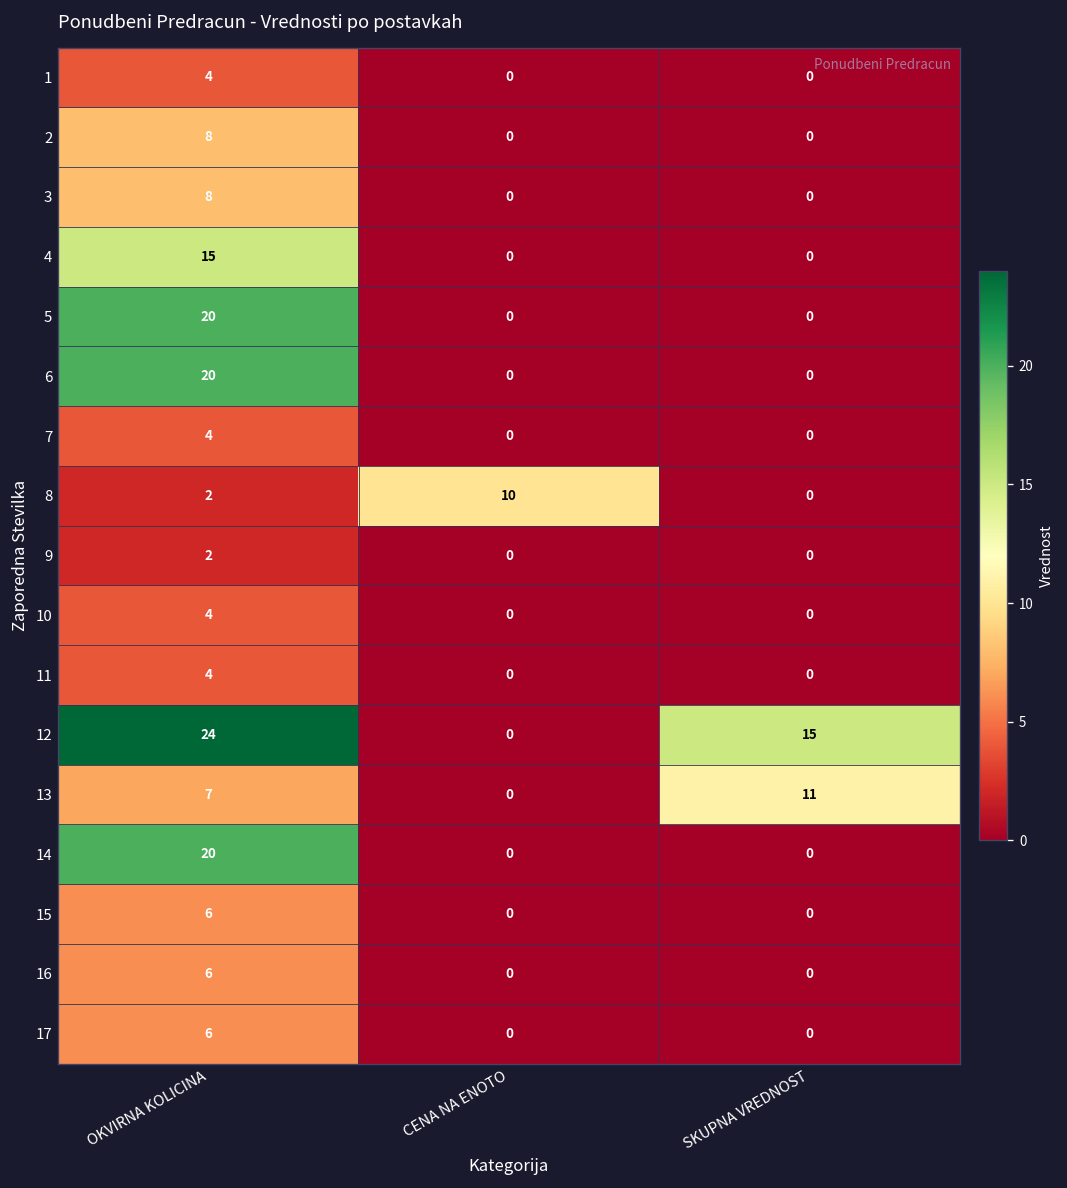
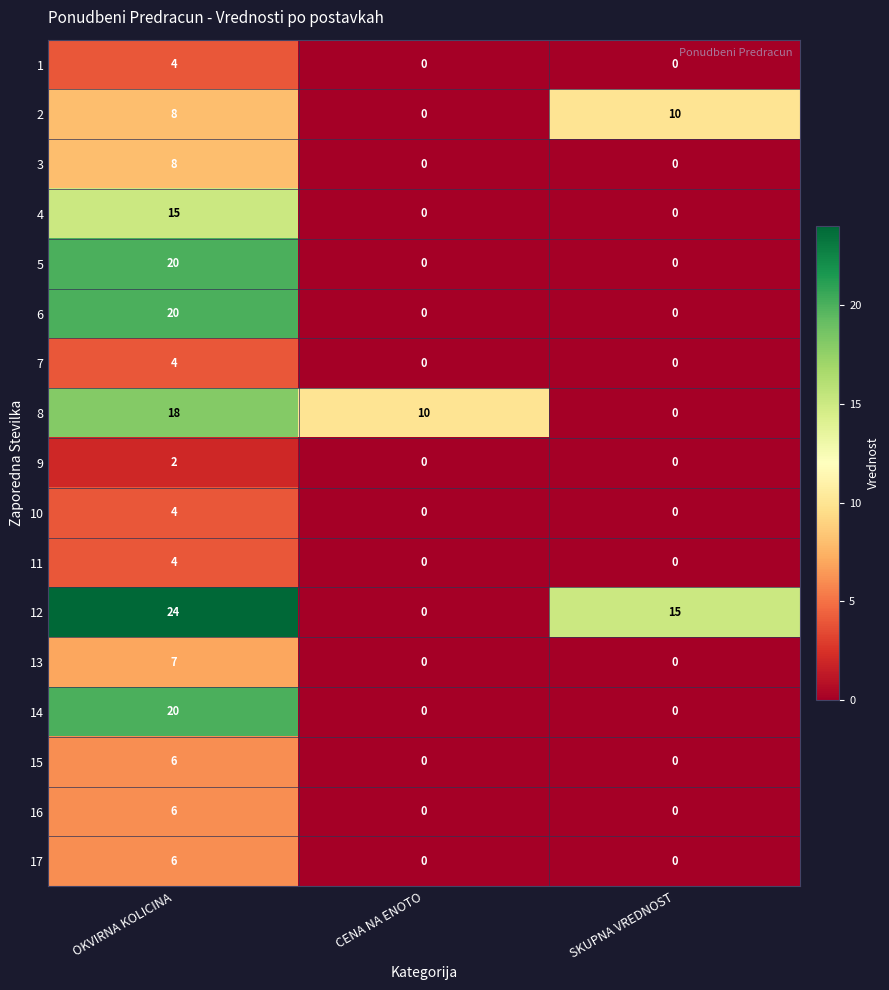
  {
    "1": {
      "OKVIRNA KOLICINA": 4,
      "CENA NA ENOTO": 0
    },
    "2": {
      "OKVIRNA KOLICINA": 8,
      "CENA NA ENOTO": 0,
-     "SKUPNA VREDNOST": 0
+     "SKUPNA VREDNOST": 10
    },
    "3": {
      "OKVIRNA KOLICINA": 8,
      "CENA NA ENOTO": 0,
      "SKUPNA VREDNOST": 0
    },
    "4": {
      "OKVIRNA KOLICINA": 15,
      "CENA NA ENOTO": 0,
      "SKUPNA VREDNOST": 0
    },
    "5": {
      "OKVIRNA KOLICINA": 20,
      "CENA NA ENOTO": 0,
      "SKUPNA VREDNOST": 0
    },
    "6": {
      "OKVIRNA KOLICINA": 20,
      "CENA NA ENOTO": 0,
      "SKUPNA VREDNOST": 0
    },
    "7": {
      "OKVIRNA KOLICINA": 4,
      "CENA NA ENOTO": 0,
      "SKUPNA VREDNOST": 0
    },
    "8": {
-     "OKVIRNA KOLICINA": 2,
+     "OKVIRNA KOLICINA": 18,
      "CENA NA ENOTO": 10,
      "SKUPNA VREDNOST": 0
    },
    "9": {
      "OKVIRNA KOLICINA": 2,
      "CENA NA ENOTO": 0,
      "SKUPNA VREDNOST": 0
    },
    "10": {
      "OKVIRNA KOLICINA": 4,
      "CENA NA ENOTO": 0,
      "SKUPNA VREDNOST": 0
    },
    "11": {
      "OKVIRNA KOLICINA": 4,
      "CENA NA ENOTO": 0,
      "SKUPNA VREDNOST": 0
    },
    "12": {
      "OKVIRNA KOLICINA": 24,
      "CENA NA ENOTO": 0,
      "SKUPNA VREDNOST": 15
    },
    "13": {
      "OKVIRNA KOLICINA": 7,
      "CENA NA ENOTO": 0,
-     "SKUPNA VREDNOST": 11
+     "SKUPNA VREDNOST": 0
    },
    "14": {
      "OKVIRNA KOLICINA": 20,
      "CENA NA ENOTO": 0,
      "SKUPNA VREDNOST": 0
    },
    "15": {
      "OKVIRNA KOLICINA": 6,
      "CENA NA ENOTO": 0,
      "SKUPNA VREDNOST": 0
    },
    "16": {
      "OKVIRNA KOLICINA": 6,
      "CENA NA ENOTO": 0,
      "SKUPNA VREDNOST": 0
    },
    "17": {
      "OKVIRNA KOLICINA": 6,
      "CENA NA ENOTO": 0,
      "SKUPNA VREDNOST": 0
    }
  }
